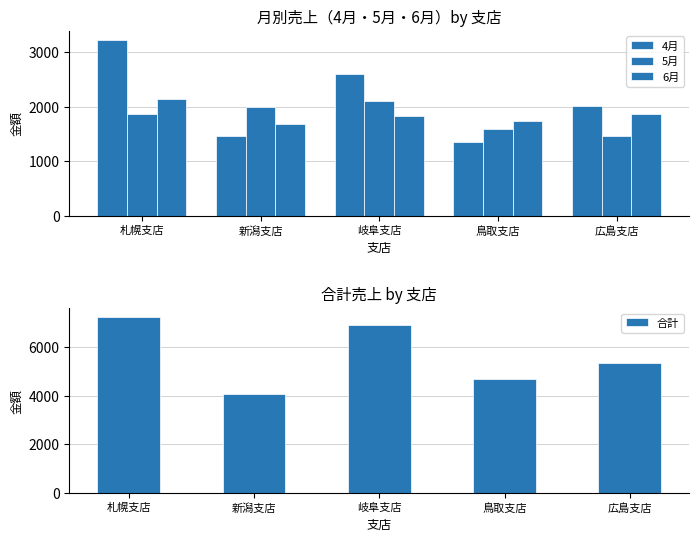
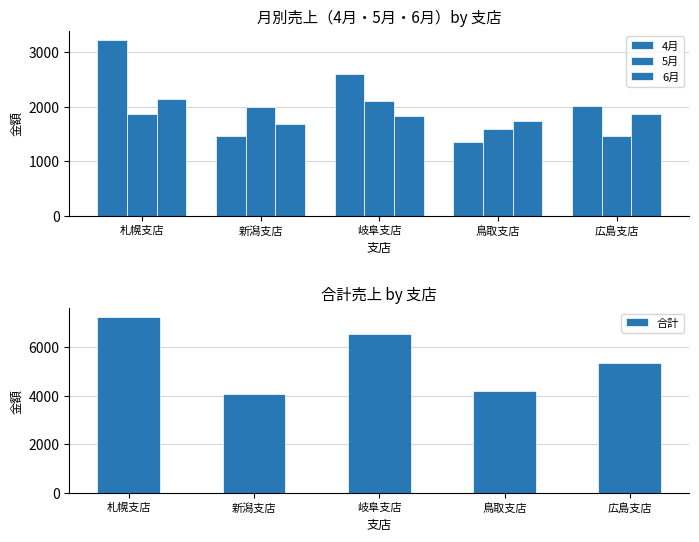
  {
    "合計売上 by 支店": {
      "札幌支店": 7200,
      "新潟支店": 4100,
-     "岐阜支店": 6900,
-     "鳥取支店": 4700,
+     "岐阜支店": 6500,
+     "鳥取支店": 4200,
      "広島支店": 5300
    }
  }
